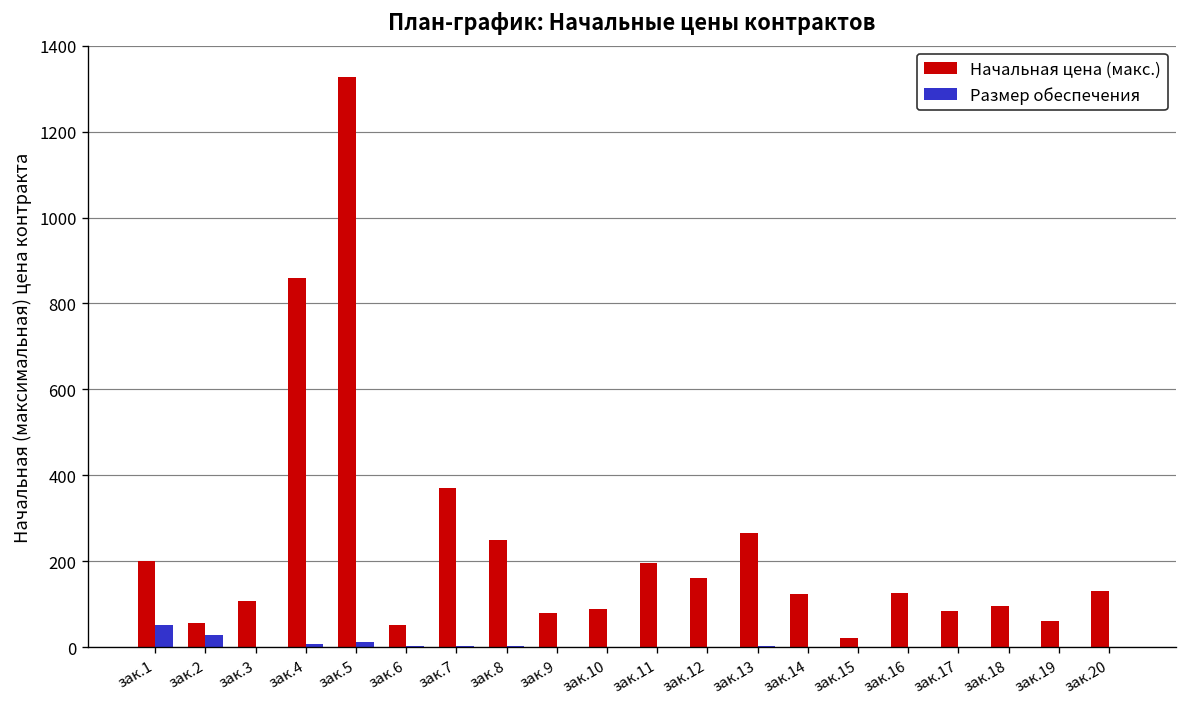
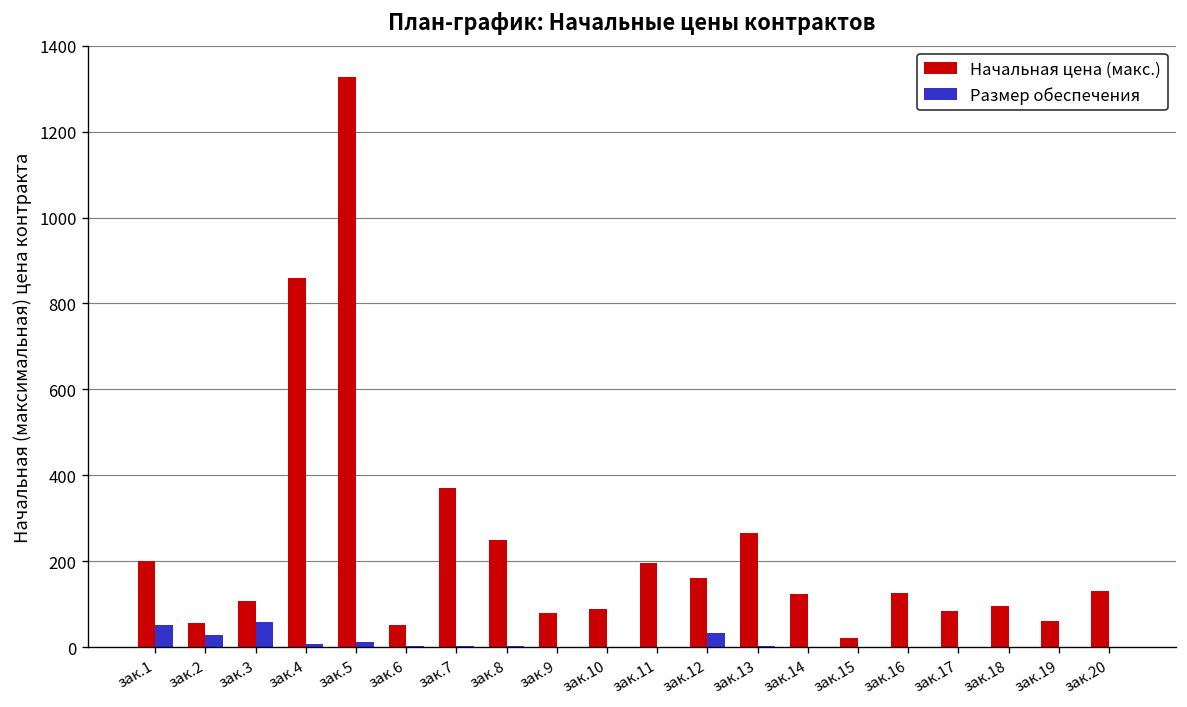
  {
    "Начальная цена (макс.)": {
      "зак.1": 200,
      "зак.2": 60,
      "зак.3": 110,
      "зак.4": 860,
      "зак.5": 1330,
      "зак.6": 50,
      "зак.7": 370,
      "зак.8": 250,
      "зак.9": 80,
      "зак.10": 90,
      "зак.11": 200,
      "зак.12": 160,
      "зак.13": 270,
      "зак.14": 120,
      "зак.15": 20,
      "зак.16": 130,
      "зак.17": 90,
      "зак.18": 100,
      "зак.19": 60,
      "зак.20": 130
    },
    "Размер обеспечения": {
      "зак.1": 50,
      "зак.2": 30,
-     "зак.3": 0,
+     "зак.3": 60,
      "зак.4": 10,
      "зак.5": 10,
      "зак.9": 0,
      "зак.10": 0,
-     "зак.12": 0,
+     "зак.12": 30,
      "зак.15": 0,
      "зак.16": 0,
      "зак.17": 0,
      "зак.18": 0,
      "зак.19": 0,
      "зак.20": 0
    }
  }
